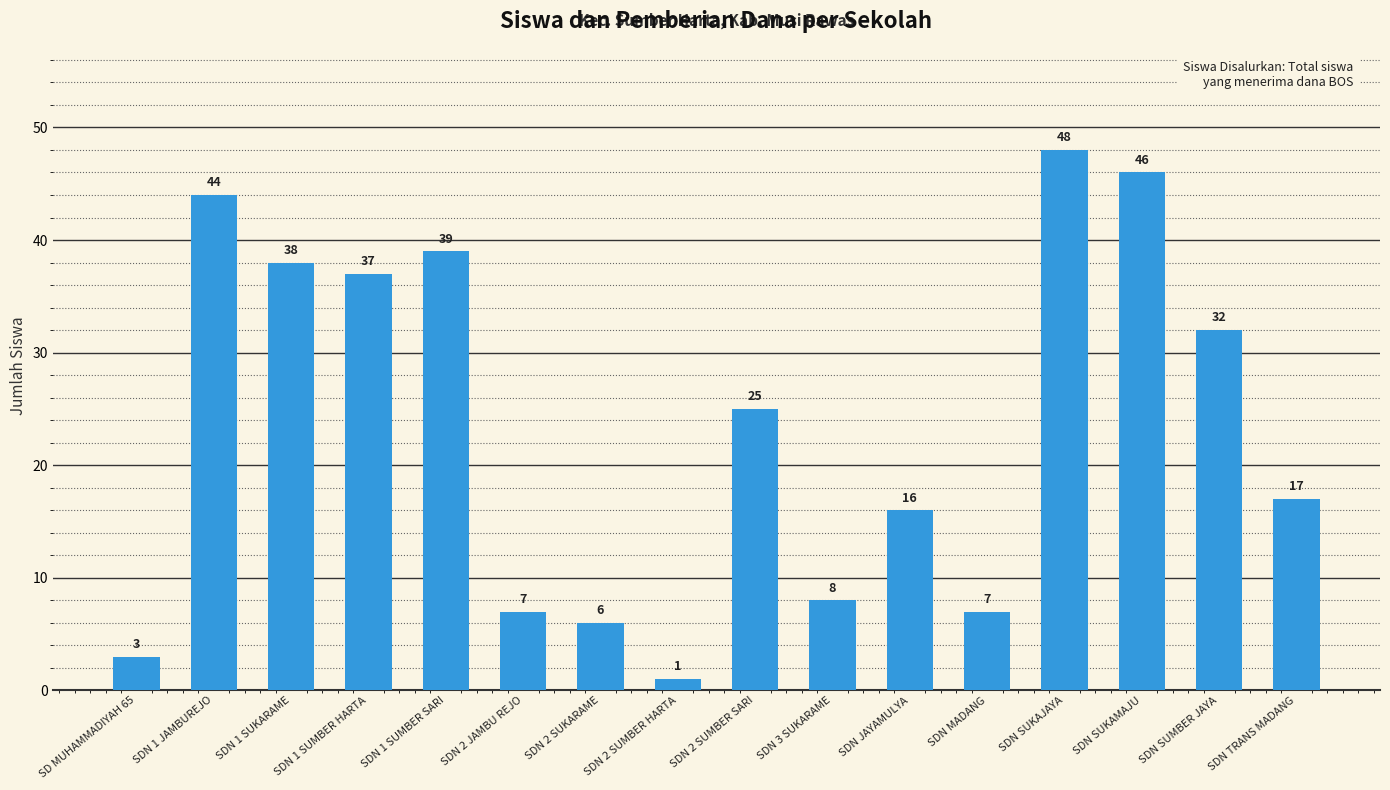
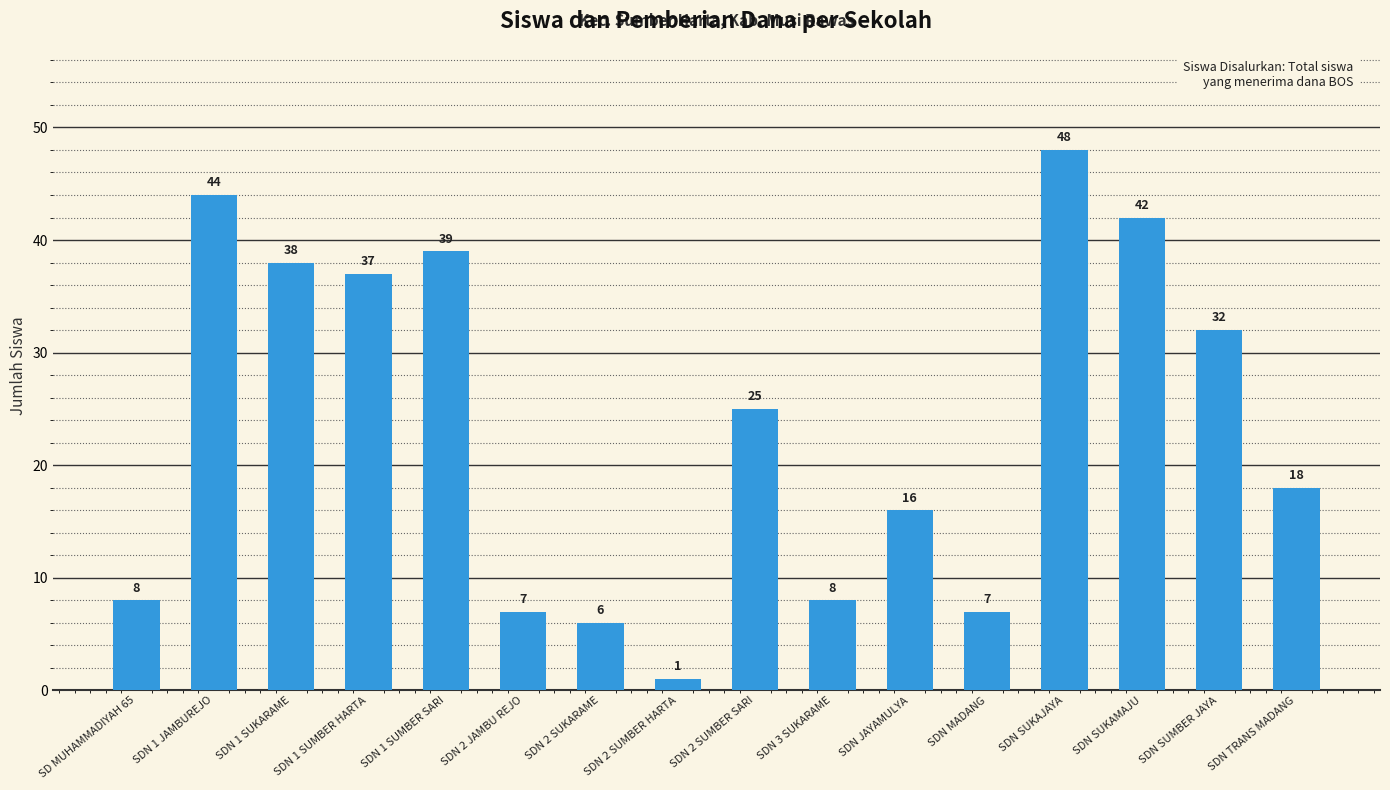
  {
-   "SD MUHAMMADIYAH 65": 3,
+   "SD MUHAMMADIYAH 65": 8,
    "SDN 1 JAMBUREJO": 44,
    "SDN 1 SUKARAME": 38,
    "SDN 1 SUMBER HARTA": 37,
    "SDN 1 SUMBER SARI": 39,
    "SDN 2 JAMBU REJO": 7,
    "SDN 2 SUKARAME": 6,
    "SDN 2 SUMBER HARTA": 1,
    "SDN 2 SUMBER SARI": 25,
    "SDN 3 SUKARAME": 8,
    "SDN JAYAMULYA": 16,
    "SDN MADANG": 7,
    "SDN SUKAJAYA": 48,
-   "SDN SUKAMAJU": 46,
+   "SDN SUKAMAJU": 42,
    "SDN SUMBER JAYA": 32,
-   "SDN TRANS MADANG": 17
+   "SDN TRANS MADANG": 18
  }
